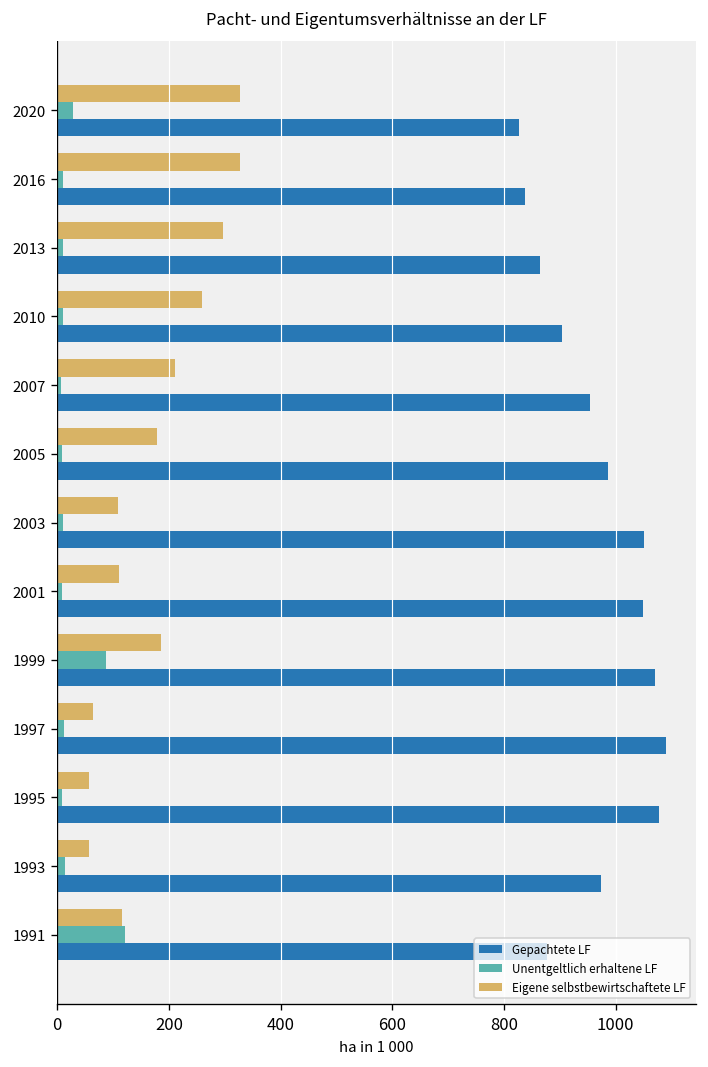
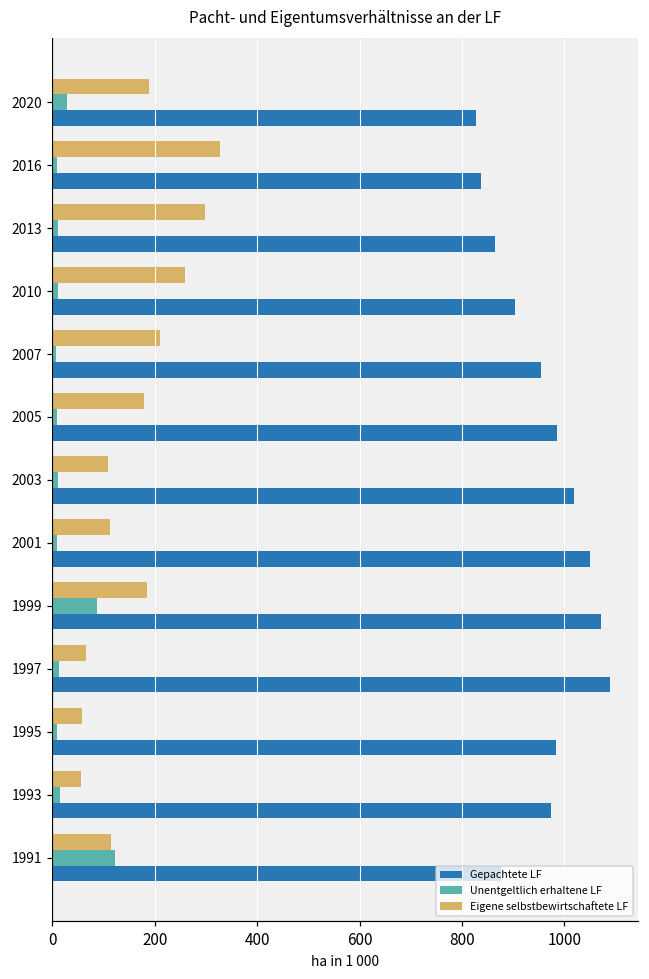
  {
    "Gepachtete LF": {
      "2020": 830,
      "2016": 840,
      "2013": 860,
      "2010": 900,
      "2007": 950,
      "2005": 990,
-     "2003": 1050,
+     "2003": 1020,
      "2001": 1050,
      "1999": 1070,
      "1997": 1090,
-     "1995": 1080,
+     "1995": 980,
      "1993": 970
    },
    "Unentgeltlich erhaltene LF": {
      "2020": 30,
      "2016": 10,
      "2013": 10,
      "2010": 10,
      "2007": 10,
      "2005": 10,
      "2003": 10,
      "2001": 10,
      "1999": 90,
      "1997": 10,
      "1995": 10,
      "1993": 10,
      "1991": 120
    },
    "Eigene selbstbewirtschaftete LF": {
-     "2020": 330,
+     "2020": 190,
      "2016": 330,
      "2013": 300,
      "2010": 260,
      "2007": 210,
      "2005": 180,
      "2003": 110,
      "2001": 110,
      "1999": 190,
      "1997": 60,
      "1995": 60,
      "1993": 60,
      "1991": 120
    }
  }
